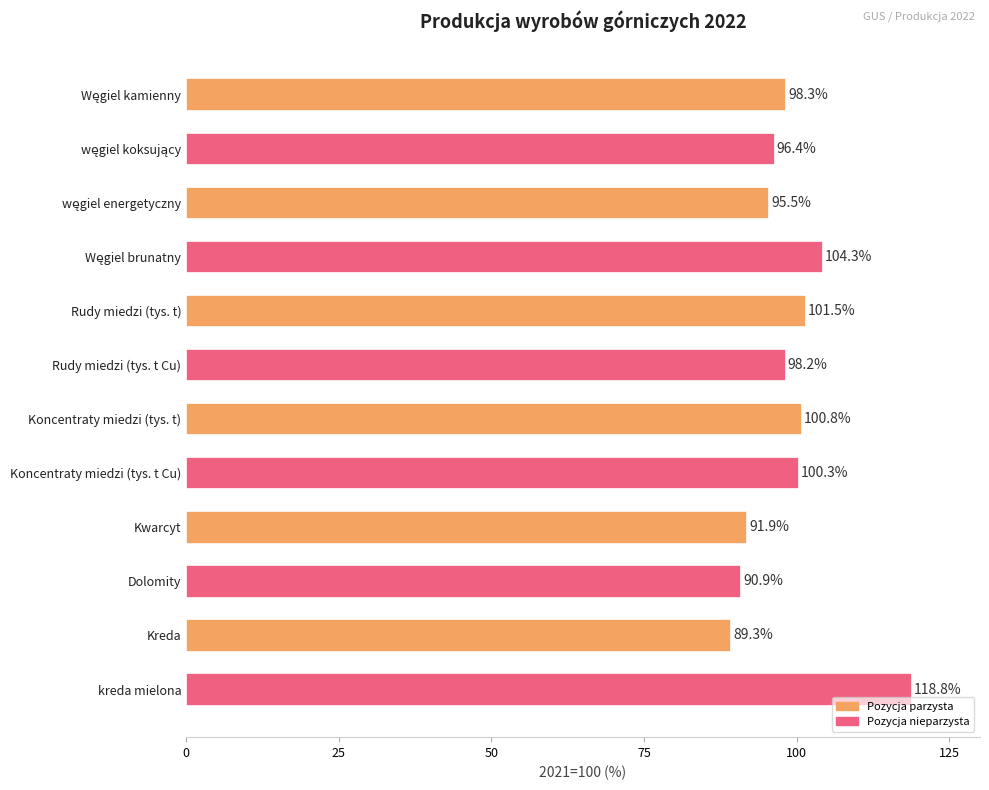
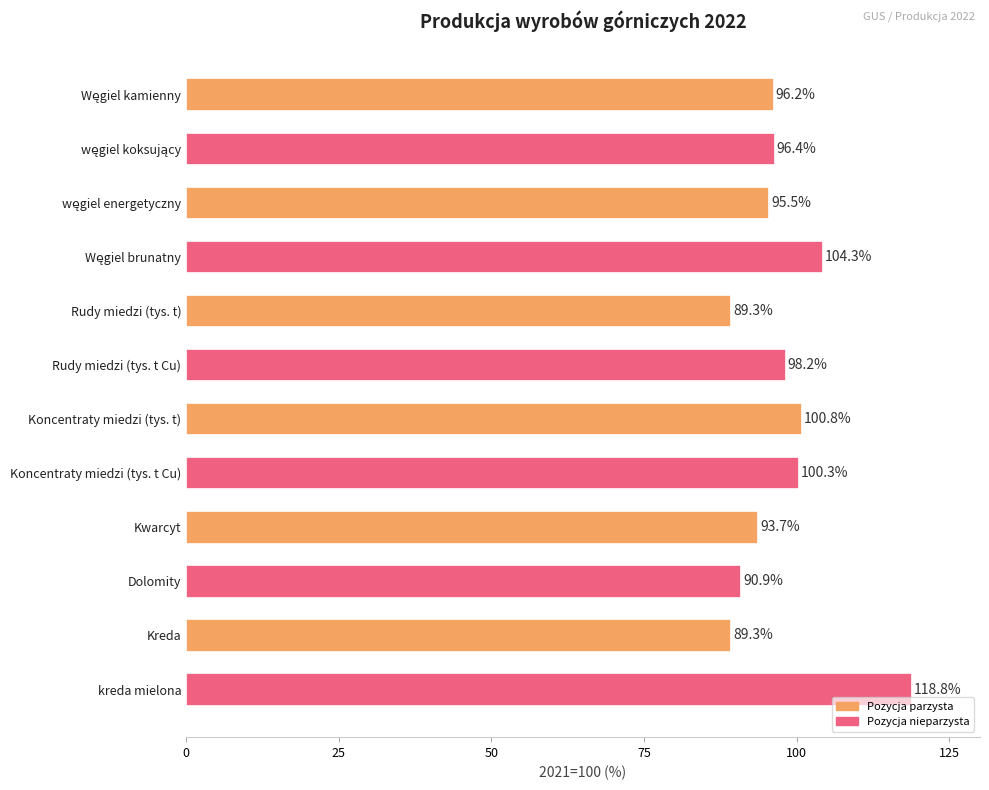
  {
-   "Węgiel kamienny": "98.3%",
+   "Węgiel kamienny": "96.2%",
    "węgiel koksujący": "96.4%",
    "węgiel energetyczny": "95.5%",
    "Węgiel brunatny": "104.3%",
-   "Rudy miedzi (tys. t)": "101.5%",
+   "Rudy miedzi (tys. t)": "89.3%",
    "Rudy miedzi (tys. t Cu)": "98.2%",
    "Koncentraty miedzi (tys. t)": "100.8%",
    "Koncentraty miedzi (tys. t Cu)": "100.3%",
-   "Kwarcyt": "91.9%",
+   "Kwarcyt": "93.7%",
    "Dolomity": "90.9%",
    "Kreda": "89.3%",
    "kreda mielona": "118.8%"
  }
